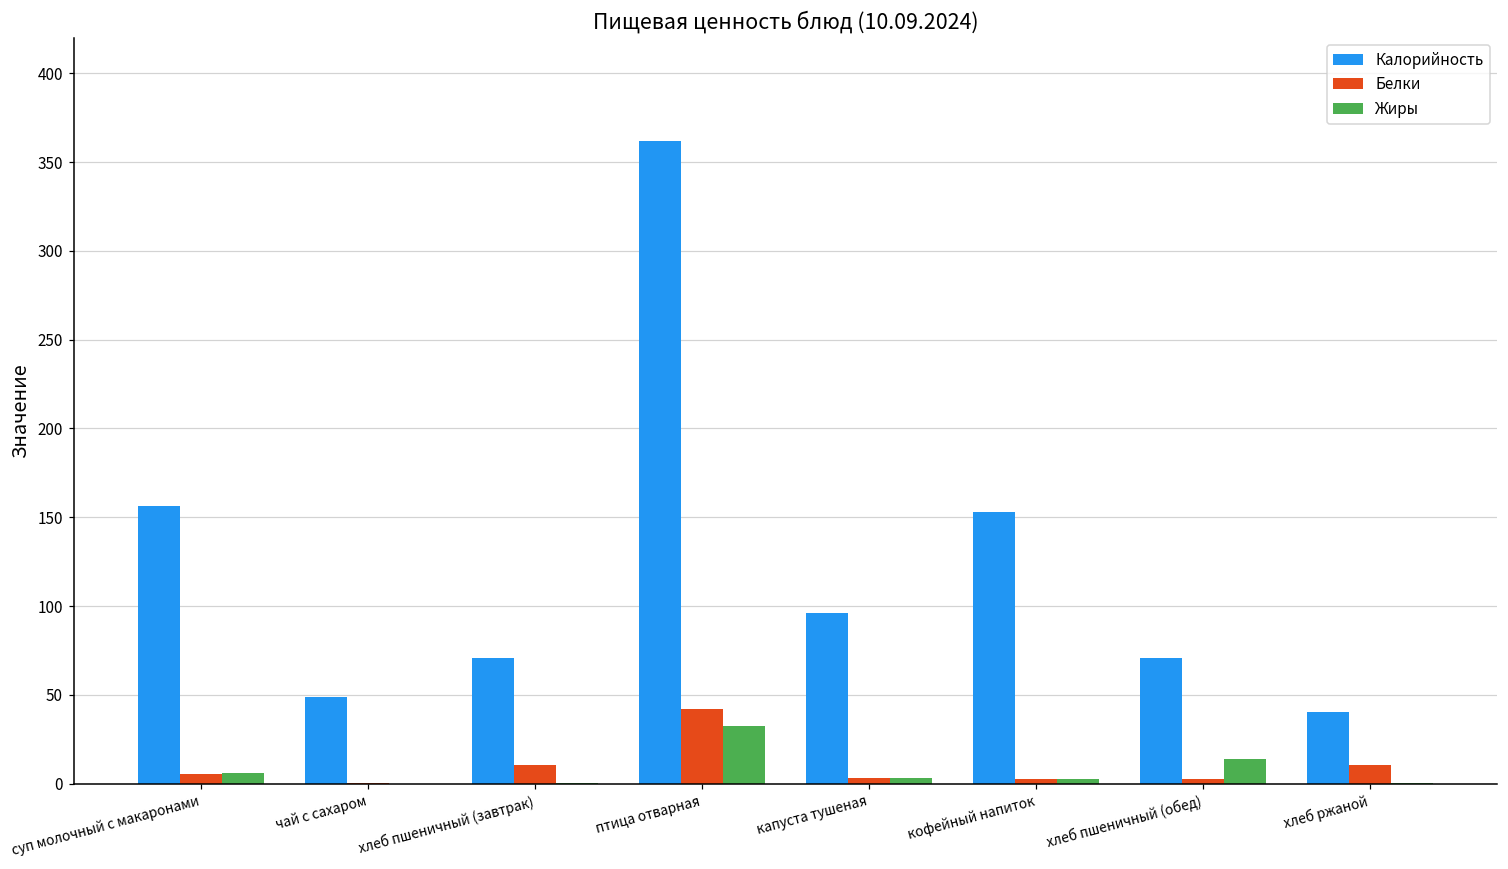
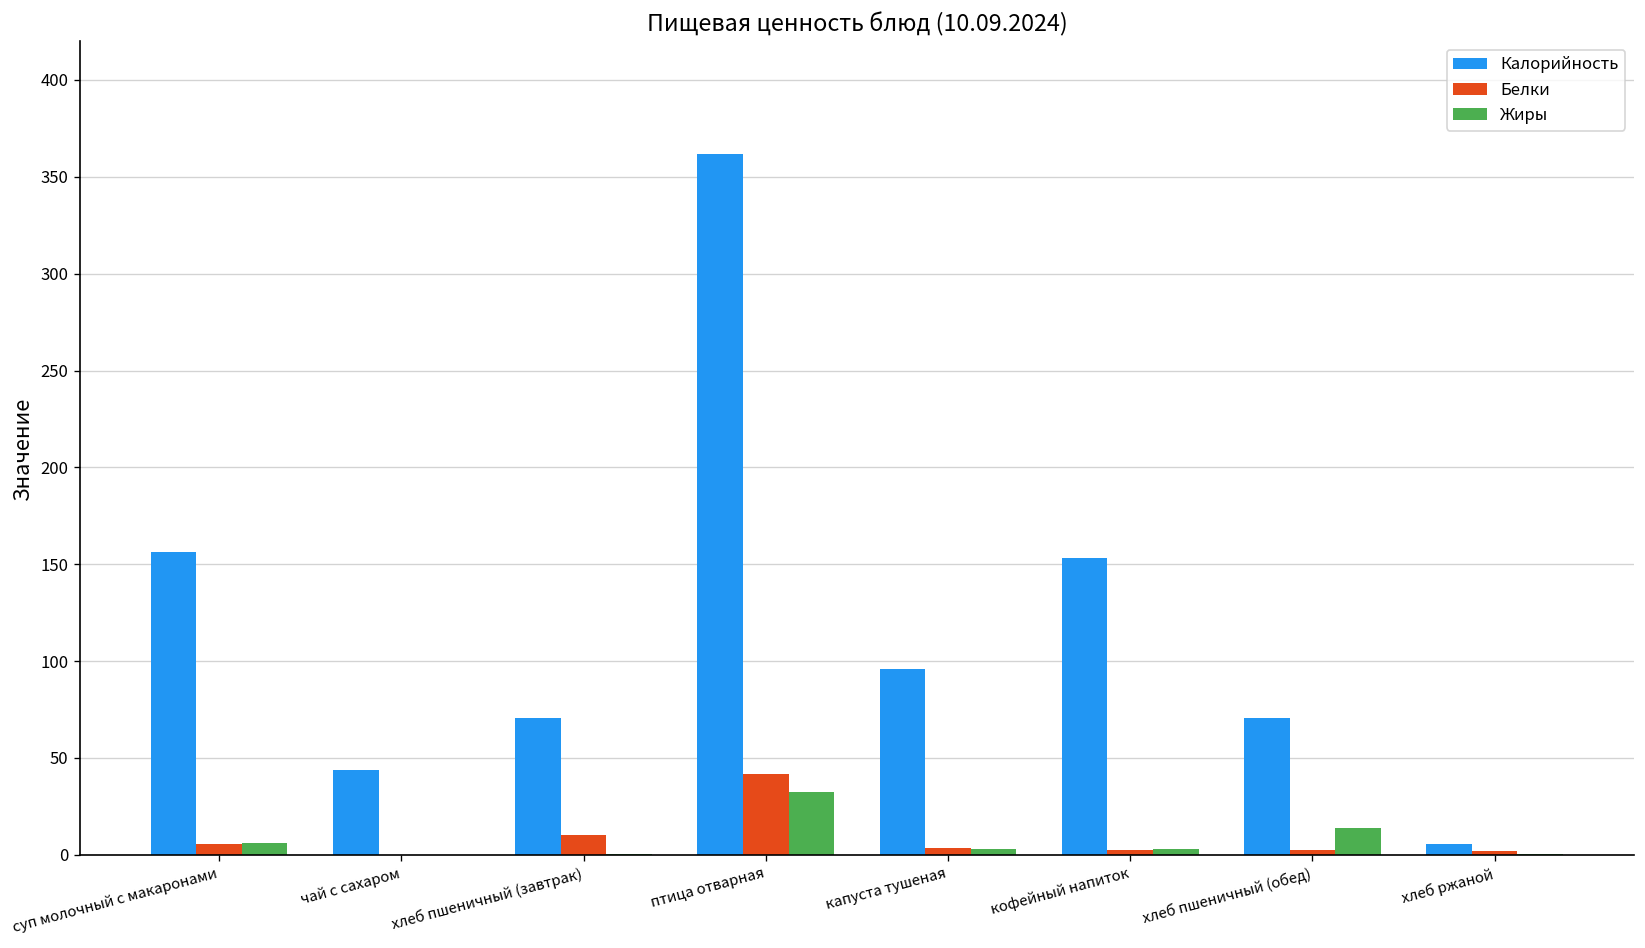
  {
    "Калорийность": {
      "суп молочный с макаронами": 156,
-     "чай с сахаром": 49,
+     "чай с сахаром": 44,
      "хлеб пшеничный (завтрак)": 71,
      "птица отварная": 362,
      "капуста тушеная": 96,
      "кофейный напиток": 153,
      "хлеб пшеничный (обед)": 71,
-     "хлеб ржаной": 40
+     "хлеб ржаной": 6
    },
    "Белки": {
      "суп молочный с макаронами": 6,
      "хлеб пшеничный (завтрак)": 10,
      "птица отварная": 42,
      "капуста тушеная": 3,
      "кофейный напиток": 3,
      "хлеб пшеничный (обед)": 2,
-     "хлеб ржаной": 10
+     "хлеб ржаной": 2
    },
    "Жиры": {
      "суп молочный с макаронами": 6,
      "чай с сахаром": 0,
      "птица отварная": 32,
      "капуста тушеная": 3,
      "кофейный напиток": 3,
      "хлеб пшеничный (обед)": 14
    }
  }
